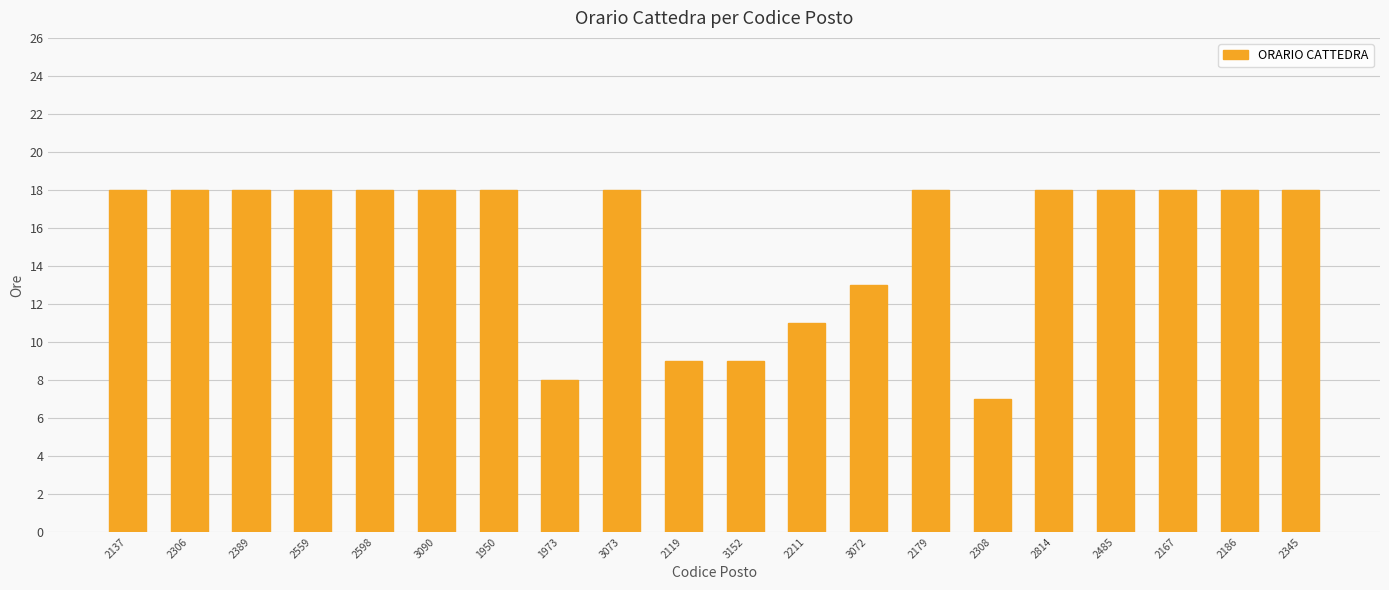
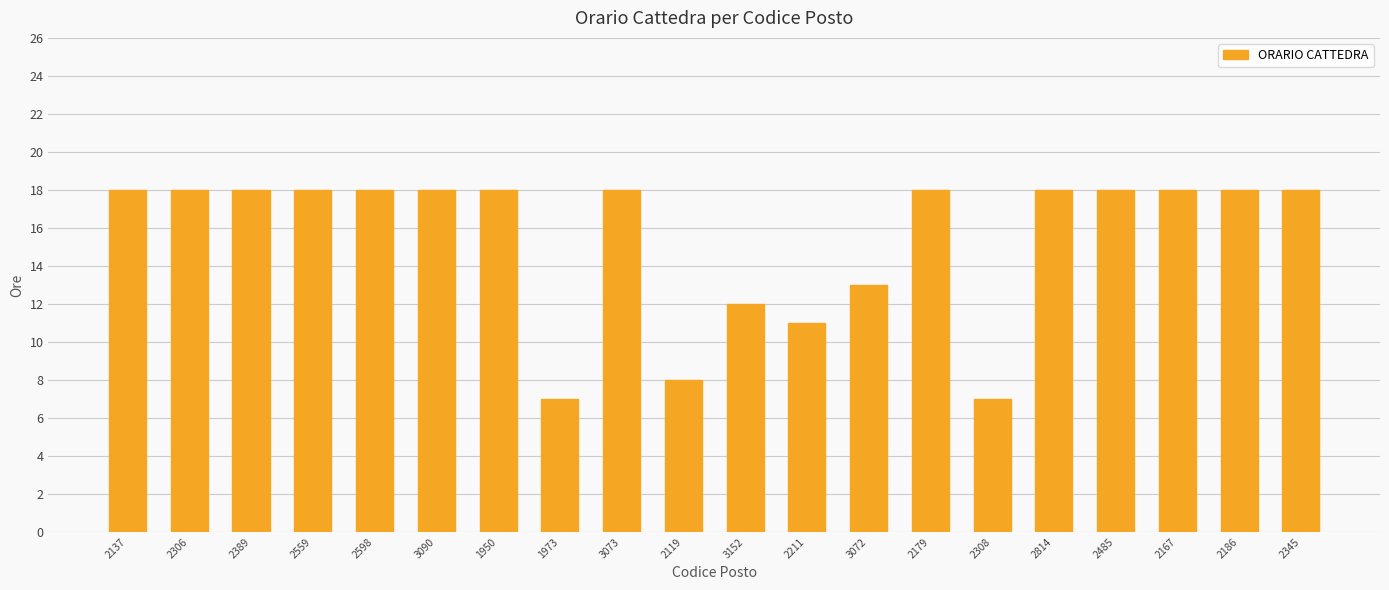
  {
    "2137": 18,
    "2306": 18,
    "2389": 18,
    "2559": 18,
    "2598": 18,
    "3090": 18,
    "1950": 18,
-   "1973": 8,
+   "1973": 7,
    "3073": 18,
-   "2119": 9,
-   "3152": 9,
+   "2119": 8,
+   "3152": 12,
    "2211": 11,
    "3072": 13,
    "2179": 18,
    "2308": 7,
    "2814": 18,
    "2485": 18,
    "2167": 18,
    "2186": 18,
    "2345": 18
  }
